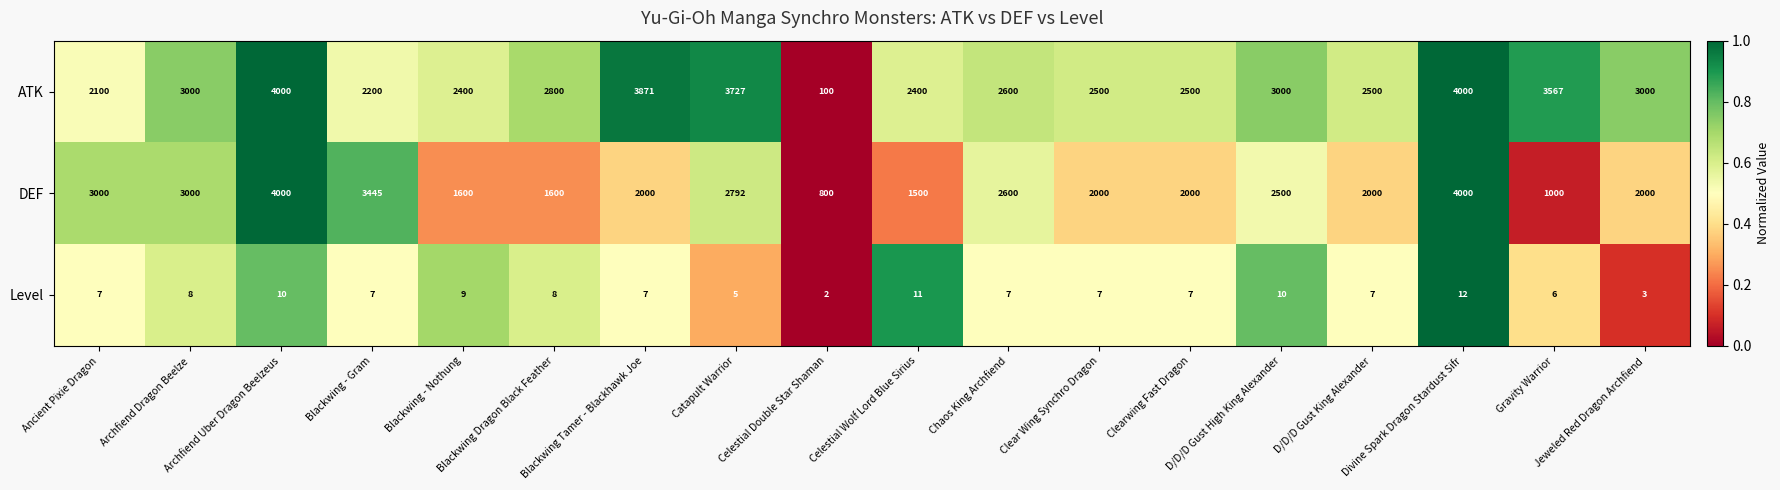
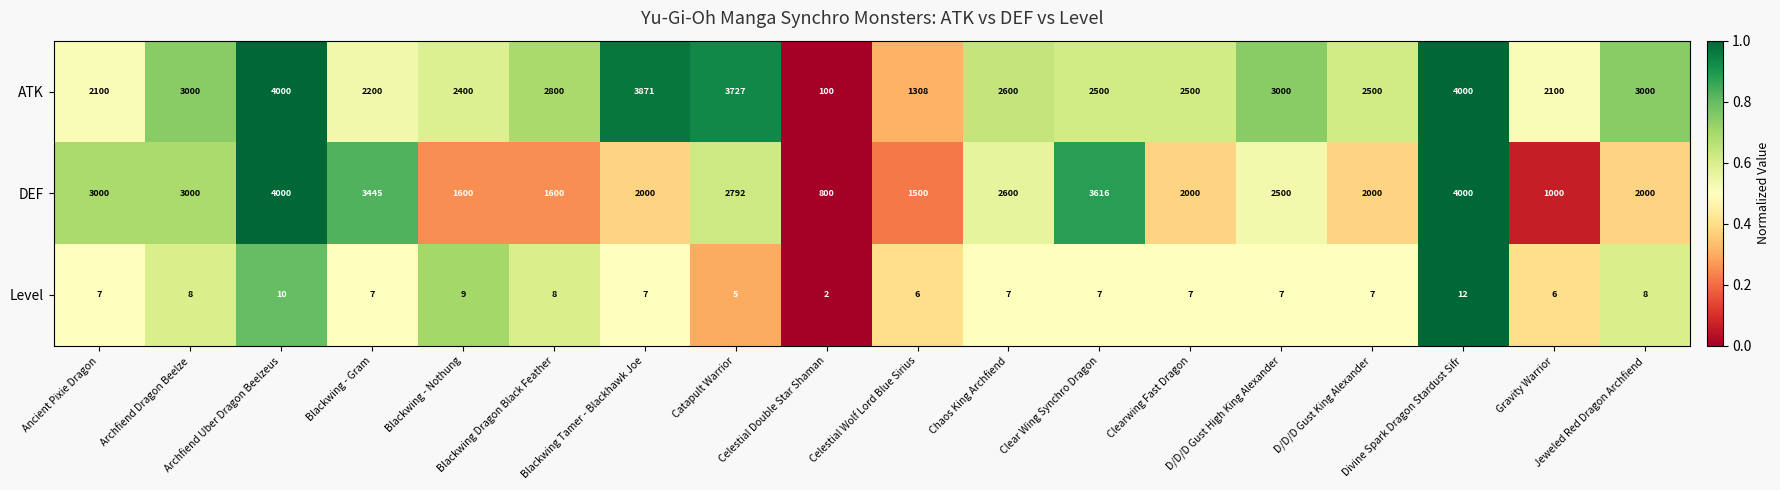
  {
    "ATK": {
      "Ancient Pixie Dragon": 2100,
      "Archfiend Dragon Beelze": 3000,
      "Archfiend Uber Dragon Beelzeus": 4000,
      "Blackwing - Gram": 2200,
      "Blackwing - Nothung": 2400,
      "Blackwing Dragon Black Feather": 2800,
      "Blackwing Tamer - Blackhawk Joe": 3871,
      "Catapult Warrior": 3727,
      "Celestial Double Star Shaman": 100,
-     "Celestial Wolf Lord Blue Sirius": 2400,
+     "Celestial Wolf Lord Blue Sirius": 1308,
      "Chaos King Archfiend": 2600,
      "Clear Wing Synchro Dragon": 2500,
      "Clearwing Fast Dragon": 2500,
      "D/D/D Gust High King Alexander": 3000,
      "D/D/D Gust King Alexander": 2500,
      "Divine Spark Dragon Stardust Sifr": 4000,
-     "Gravity Warrior": 3567,
+     "Gravity Warrior": 2100,
      "Jeweled Red Dragon Archfiend": 3000
    },
    "DEF": {
      "Ancient Pixie Dragon": 3000,
      "Archfiend Dragon Beelze": 3000,
      "Archfiend Uber Dragon Beelzeus": 4000,
      "Blackwing - Gram": 3445,
      "Blackwing - Nothung": 1600,
      "Blackwing Dragon Black Feather": 1600,
      "Blackwing Tamer - Blackhawk Joe": 2000,
      "Catapult Warrior": 2792,
      "Celestial Double Star Shaman": 800,
      "Celestial Wolf Lord Blue Sirius": 1500,
      "Chaos King Archfiend": 2600,
-     "Clear Wing Synchro Dragon": 2000,
+     "Clear Wing Synchro Dragon": 3616,
      "Clearwing Fast Dragon": 2000,
      "D/D/D Gust High King Alexander": 2500,
      "D/D/D Gust King Alexander": 2000,
      "Divine Spark Dragon Stardust Sifr": 4000,
      "Gravity Warrior": 1000,
      "Jeweled Red Dragon Archfiend": 2000
    },
    "Level": {
      "Ancient Pixie Dragon": 7,
      "Archfiend Dragon Beelze": 8,
      "Archfiend Uber Dragon Beelzeus": 10,
      "Blackwing - Gram": 7,
      "Blackwing - Nothung": 9,
      "Blackwing Dragon Black Feather": 8,
      "Blackwing Tamer - Blackhawk Joe": 7,
      "Catapult Warrior": 5,
      "Celestial Double Star Shaman": 2,
-     "Celestial Wolf Lord Blue Sirius": 11,
+     "Celestial Wolf Lord Blue Sirius": 6,
      "Chaos King Archfiend": 7,
      "Clear Wing Synchro Dragon": 7,
      "Clearwing Fast Dragon": 7,
-     "D/D/D Gust High King Alexander": 10,
+     "D/D/D Gust High King Alexander": 7,
      "D/D/D Gust King Alexander": 7,
      "Divine Spark Dragon Stardust Sifr": 12,
      "Gravity Warrior": 6,
-     "Jeweled Red Dragon Archfiend": 3
+     "Jeweled Red Dragon Archfiend": 8
    }
  }
